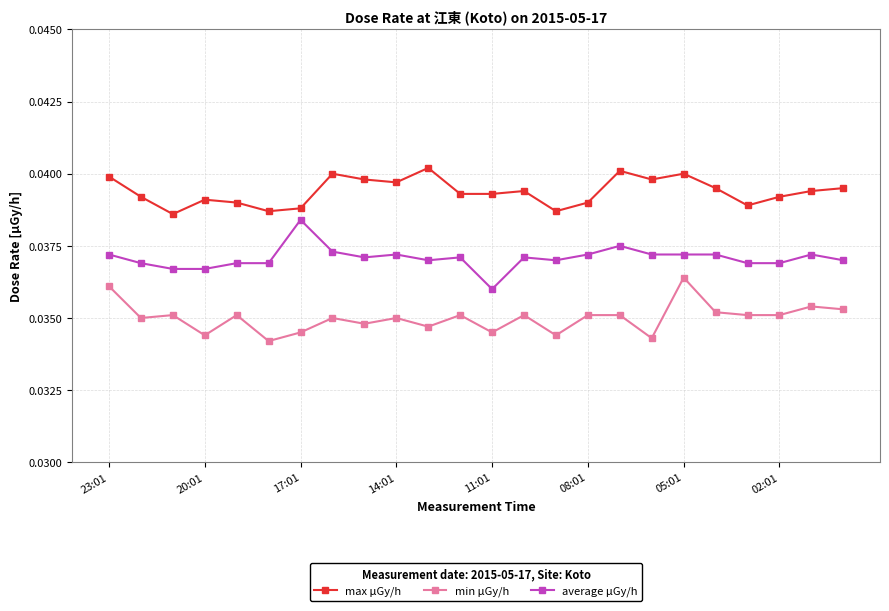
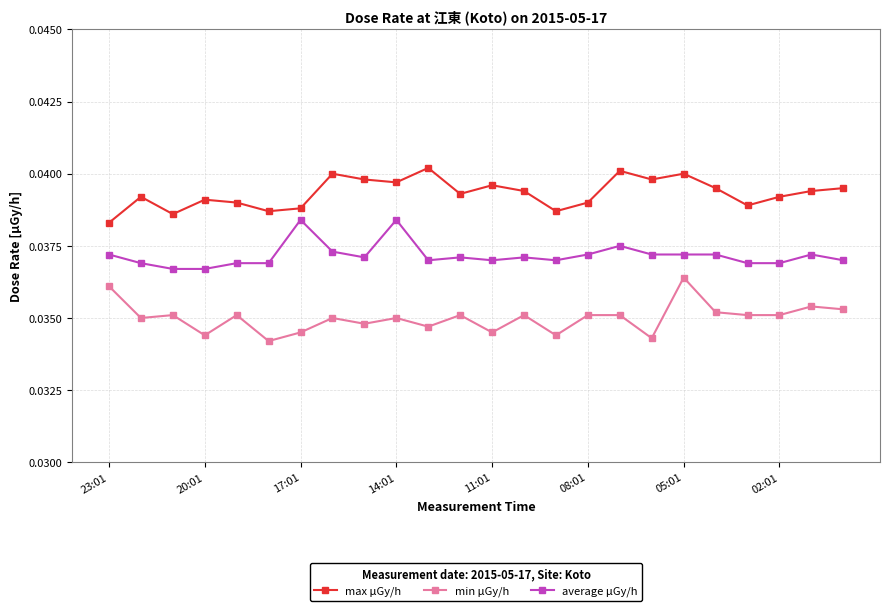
  {
    "max μGy/h": {
-     "23:01": 0.0399,
+     "23:01": 0.0383,
      "20:01": 0.0391,
      "17:01": 0.0388,
      "14:01": 0.0397,
-     "11:01": 0.0393,
+     "11:01": 0.0396,
      "08:01": 0.0390,
      "05:01": 0.0400,
      "02:01": 0.0392
    },
    "min μGy/h": {
      "23:01": 0.0361,
      "20:01": 0.0344,
      "17:01": 0.0345,
      "14:01": 0.0350,
      "11:01": 0.0345,
      "08:01": 0.0351,
      "05:01": 0.0364,
      "02:01": 0.0351
    },
    "average μGy/h": {
      "23:01": 0.0372,
      "20:01": 0.0367,
      "17:01": 0.0384,
-     "14:01": 0.0372,
-     "11:01": 0.036,
+     "14:01": 0.0384,
+     "11:01": 0.037,
      "08:01": 0.0372,
      "05:01": 0.0372,
      "02:01": 0.0369
    }
  }
